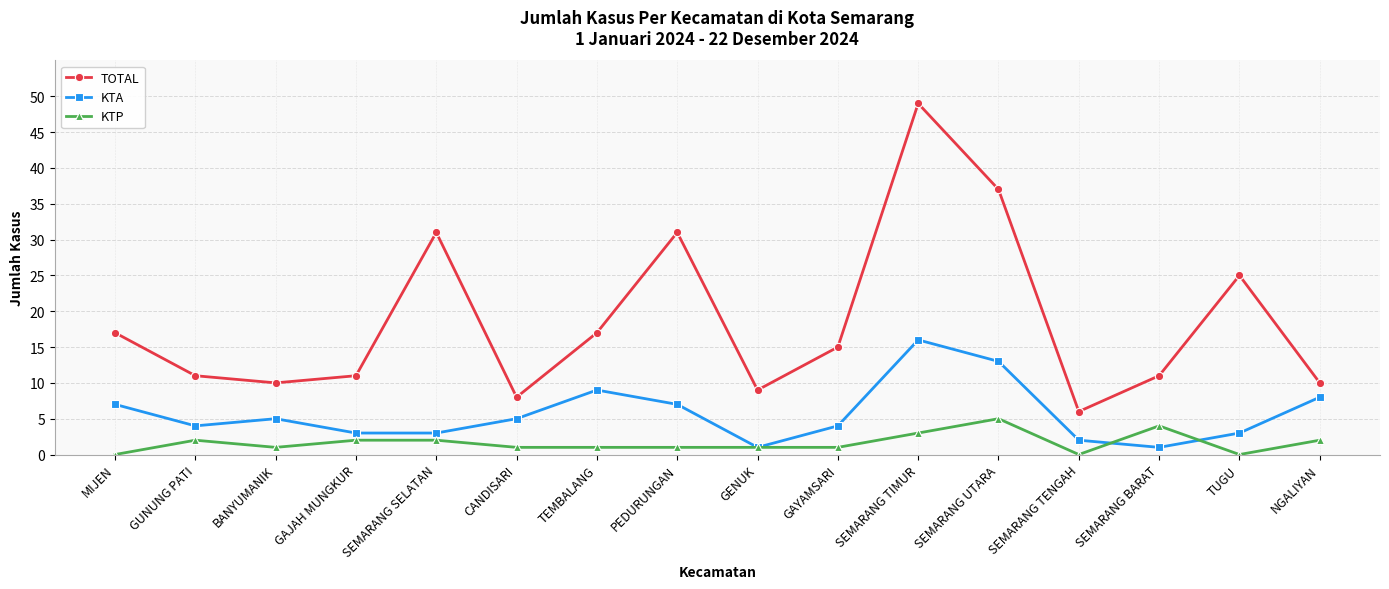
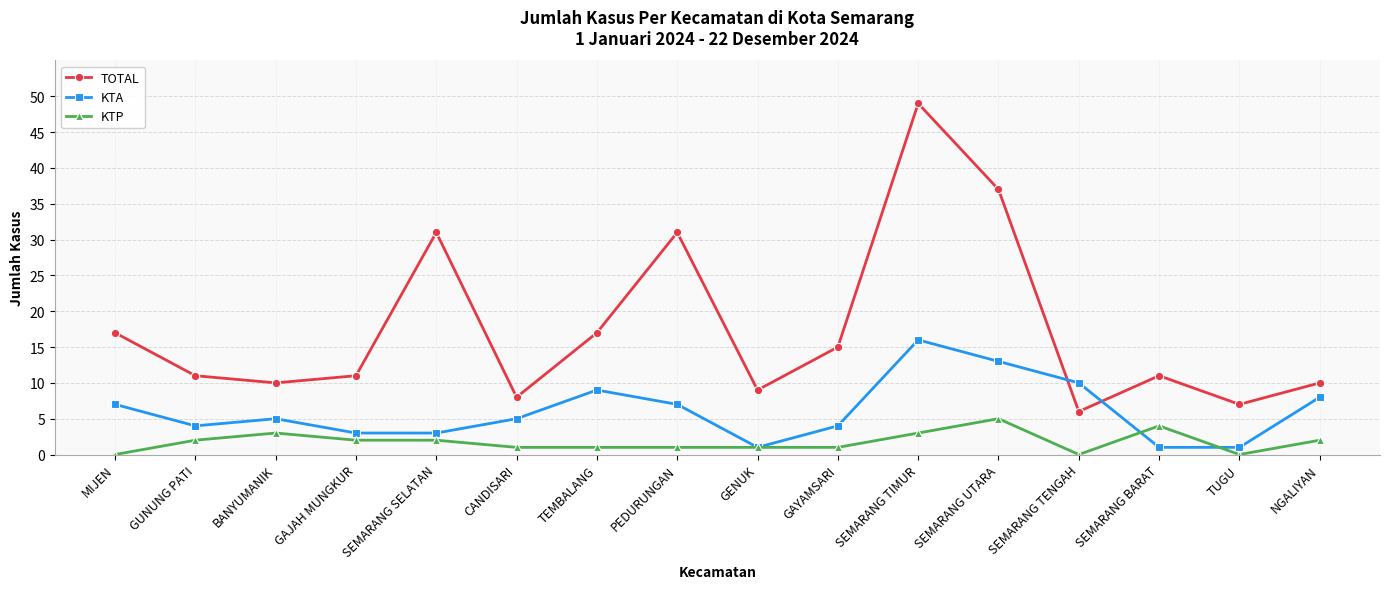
  {
    "TOTAL": {
      "MIJEN": 17,
      "GUNUNG PATI": 11,
      "BANYUMANIK": 10,
      "GAJAH MUNGKUR": 11,
      "SEMARANG SELATAN": 31,
      "CANDISARI": 8,
      "TEMBALANG": 17,
      "PEDURUNGAN": 31,
      "GENUK": 9,
      "GAYAMSARI": 15,
      "SEMARANG TIMUR": 49,
      "SEMARANG UTARA": 37,
      "SEMARANG TENGAH": 6,
      "SEMARANG BARAT": 11,
-     "TUGU": 25,
+     "TUGU": 7,
      "NGALIYAN": 10
    },
    "KTA": {
      "MIJEN": 7,
      "GUNUNG PATI": 4,
      "BANYUMANIK": 5,
      "GAJAH MUNGKUR": 3,
      "SEMARANG SELATAN": 3,
      "CANDISARI": 5,
      "TEMBALANG": 9,
      "PEDURUNGAN": 7,
      "GAYAMSARI": 4,
      "SEMARANG TIMUR": 16,
      "SEMARANG UTARA": 13,
-     "SEMARANG TENGAH": 2,
+     "SEMARANG TENGAH": 10,
      "SEMARANG BARAT": 1,
-     "TUGU": 3,
+     "TUGU": 1,
      "NGALIYAN": 8
    },
    "KTP": {
      "MIJEN": 0,
      "GUNUNG PATI": 2,
-     "BANYUMANIK": 1,
+     "BANYUMANIK": 3,
      "GAJAH MUNGKUR": 2,
      "SEMARANG SELATAN": 2,
      "CANDISARI": 1,
      "TEMBALANG": 1,
      "PEDURUNGAN": 1,
      "GAYAMSARI": 1,
      "SEMARANG TIMUR": 3,
      "SEMARANG UTARA": 5,
      "SEMARANG TENGAH": 0,
      "SEMARANG BARAT": 4,
      "TUGU": 0,
      "NGALIYAN": 2
    }
  }
